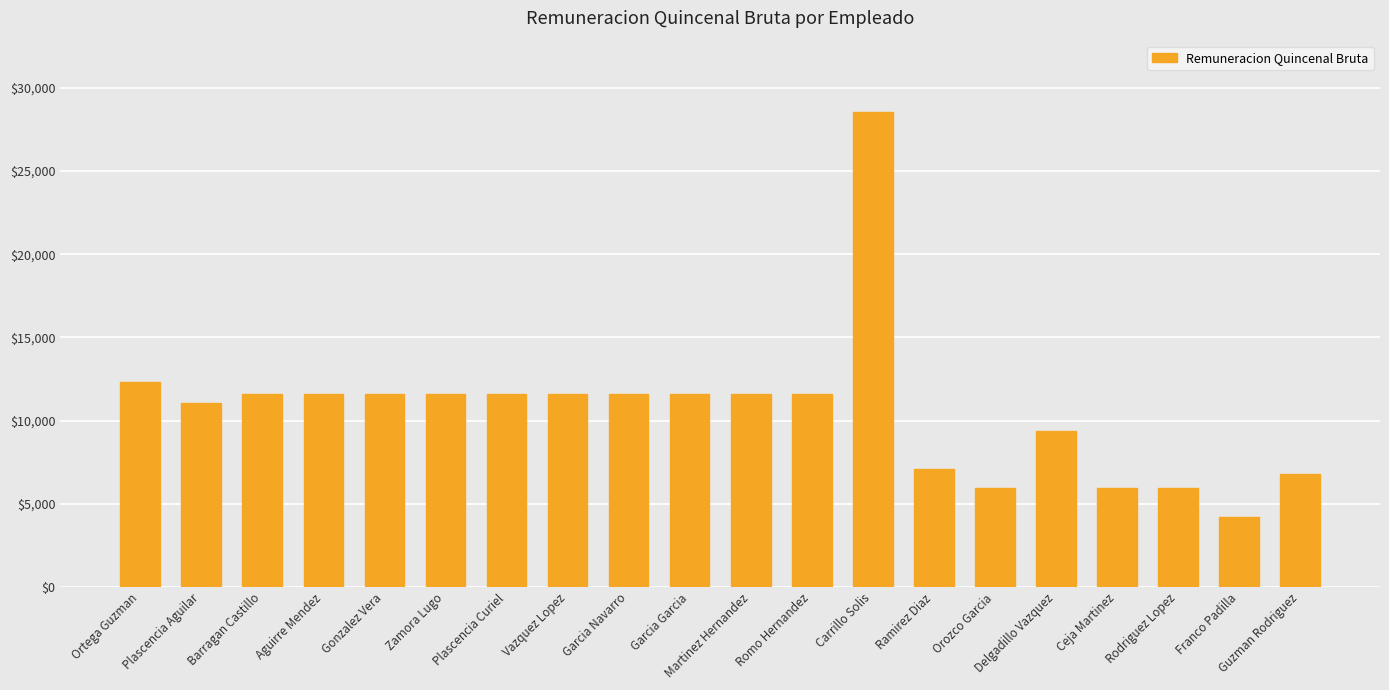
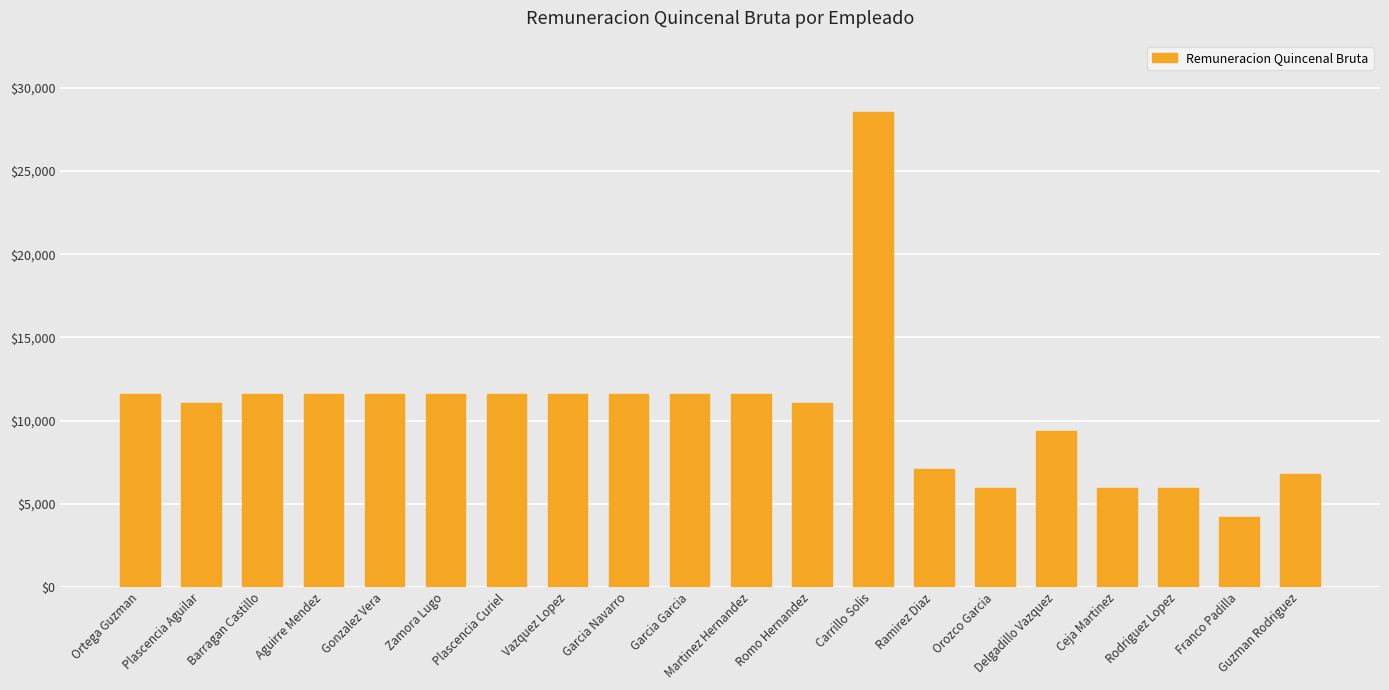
  {
-   "Ortega Guzman": "$12,300",
+   "Ortega Guzman": "$11,600",
    "Plascencia Aguilar": "$11,100",
    "Barragan Castillo": "$11,600",
    "Aguirre Mendez": "$11,600",
    "Gonzalez Vera": "$11,600",
    "Zamora Lugo": "$11,600",
    "Plascencia Curiel": "$11,600",
    "Vazquez Lopez": "$11,600",
    "Garcia Navarro": "$11,600",
    "Garcia Garcia": "$11,600",
    "Martinez Hernandez": "$11,600",
-   "Romo Hernandez": "$11,600",
+   "Romo Hernandez": "$11,100",
    "Carrillo Solis": "$28,500",
    "Ramirez Diaz": "$7,100",
    "Orozco Garcia": "$6,000",
    "Delgadillo Vazquez": "$9,400",
    "Ceja Martinez": "$6,000",
    "Rodriguez Lopez": "$6,000",
    "Franco Padilla": "$4,200",
    "Guzman Rodriguez": "$6,800"
  }
